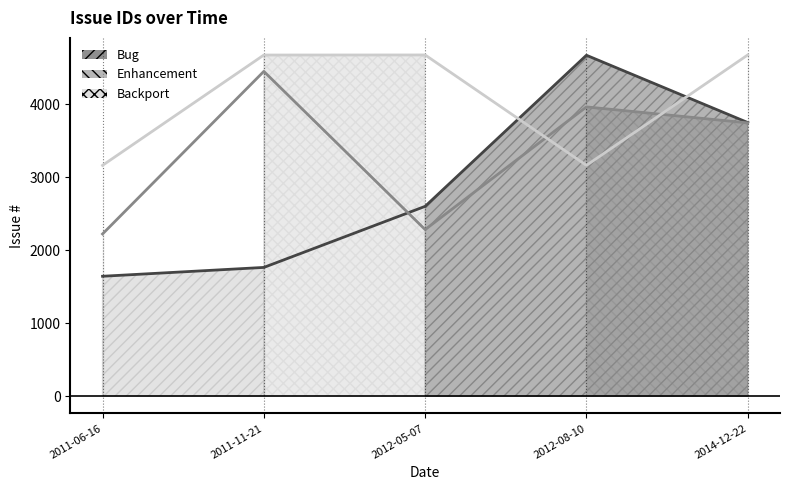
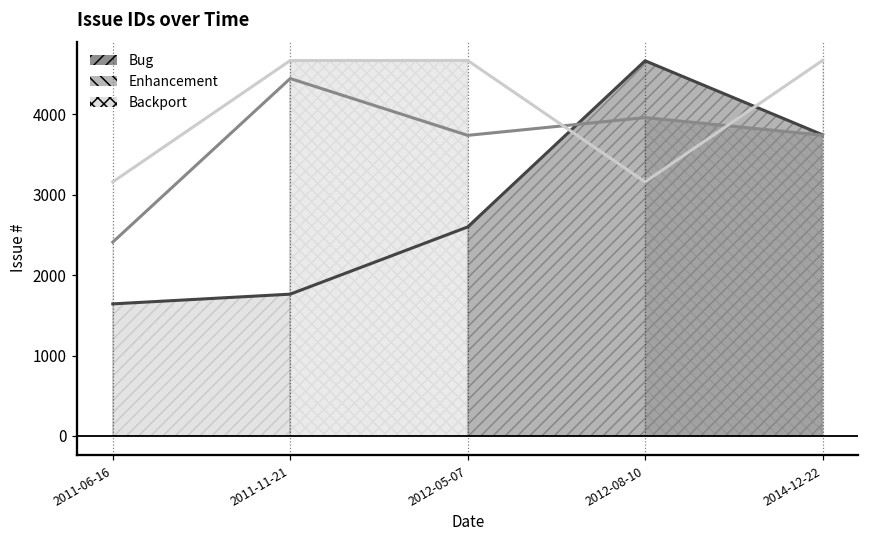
  {
    "Enhancement": {
-     "2011-06-16": 2200,
+     "2011-06-16": 2400,
      "2011-11-21": 4400,
-     "2012-05-07": 2300,
+     "2012-05-07": 3700,
      "2012-08-10": 4000
    }
  }
